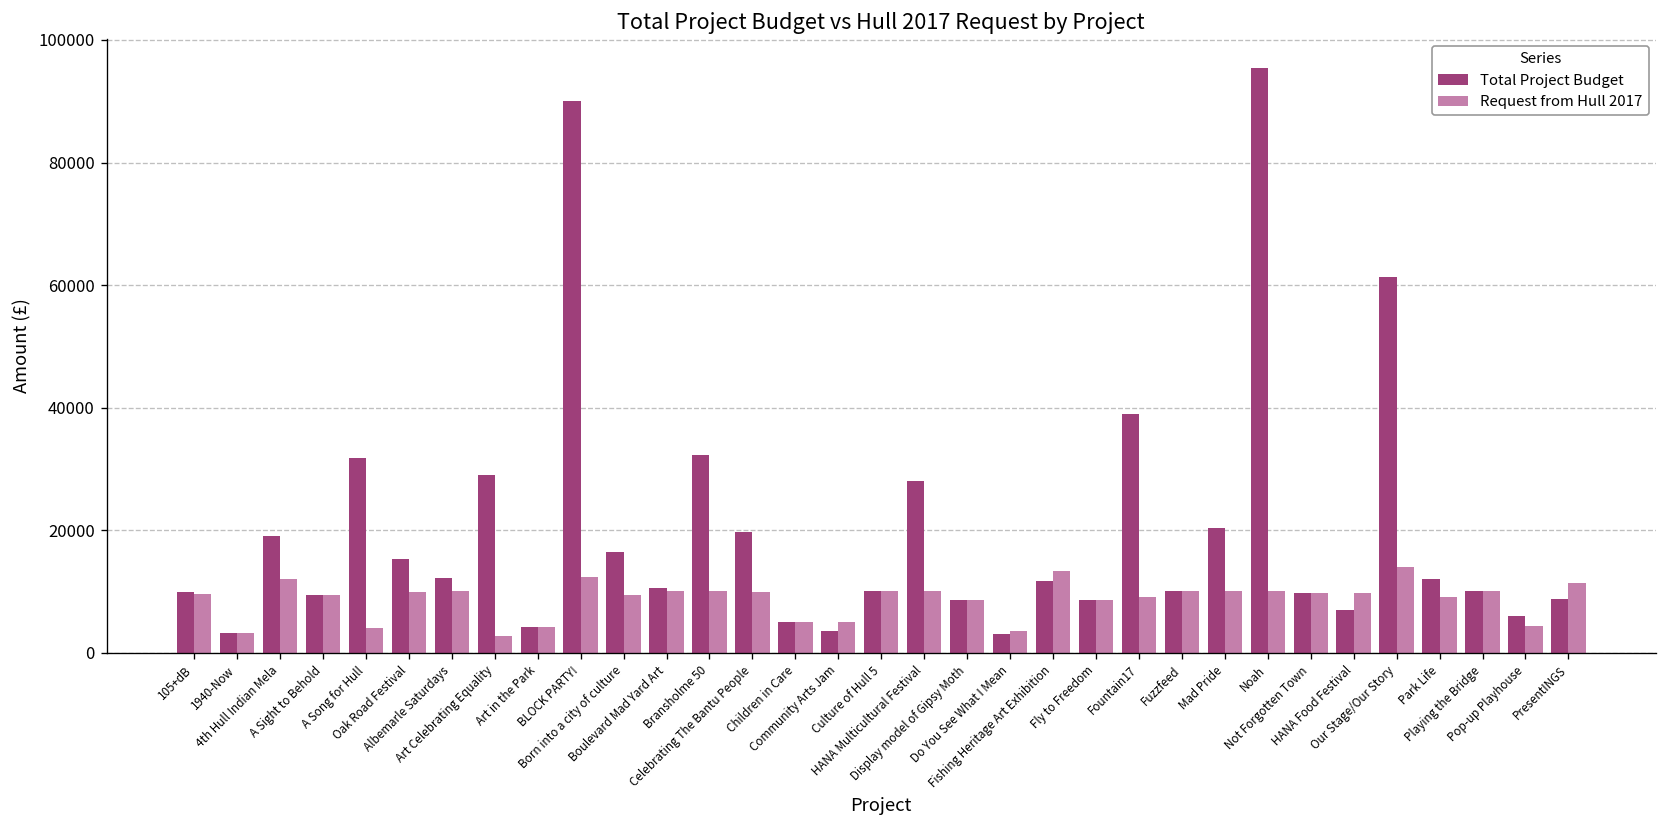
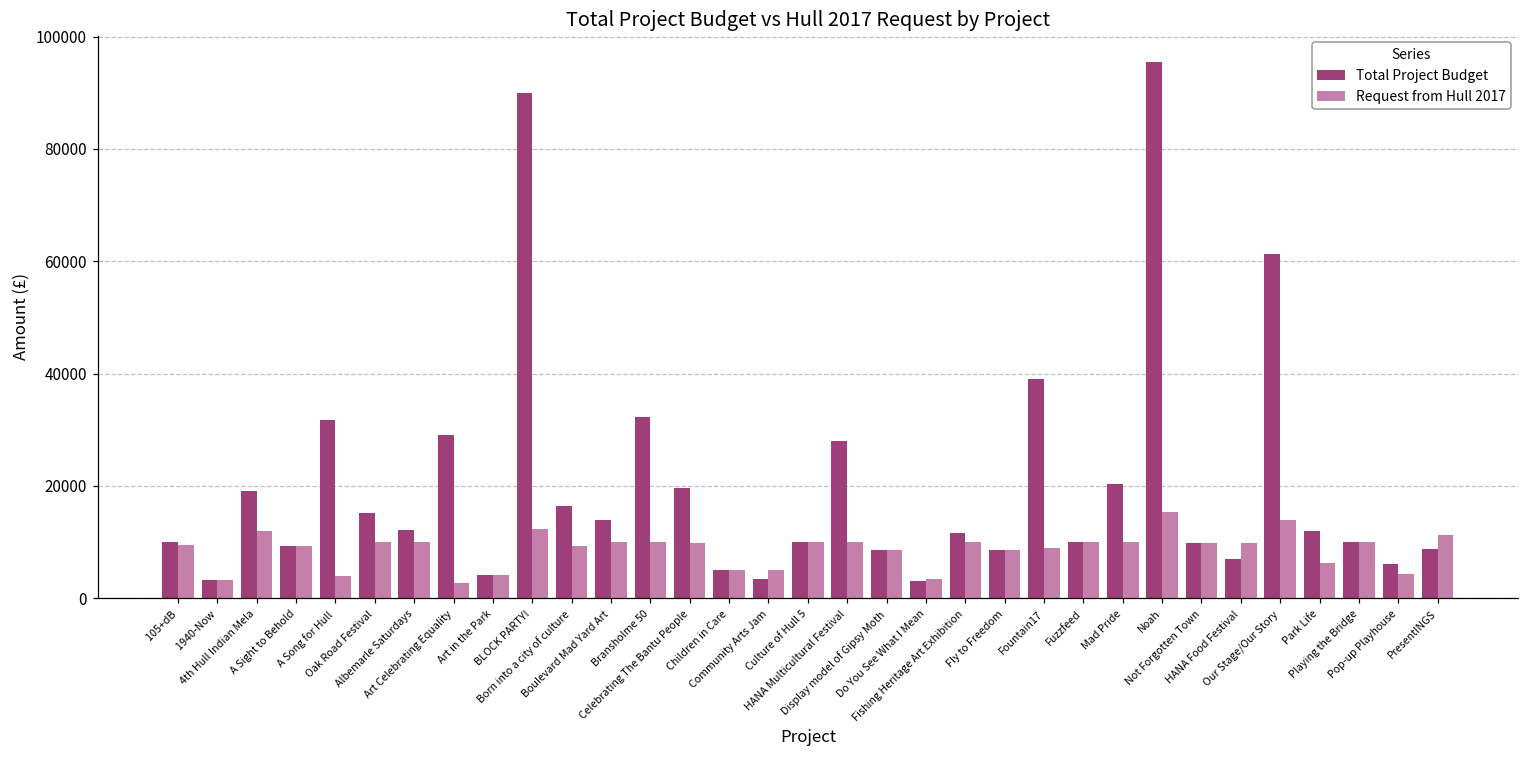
  {
    "Total Project Budget": {
      "105+dB": 10000,
      "1940-Now": 3000,
      "4th Hull Indian Mela": 19000,
      "A Sight to Behold": 9000,
      "A Song for Hull": 32000,
      "Oak Road Festival": 15000,
      "Albemarle Saturdays": 12000,
      "Art Celebrating Equality": 29000,
      "Art in the Park": 4000,
      "BLOCK PARTY!": 90000,
      "Born into a city of culture": 16000,
-     "Boulevard Mad Yard Art": 11000,
+     "Boulevard Mad Yard Art": 14000,
      "Bransholme 50": 32000,
      "Celebrating The Bantu People": 20000,
      "Children in Care": 5000,
      "Community Arts Jam": 3000,
      "Culture of Hull 5": 10000,
      "HANA Multicultural Festival": 28000,
      "Display model of Gipsy Moth": 9000,
      "Do You See What I Mean": 3000,
      "Fishing Heritage Art Exhibition": 12000,
      "Fly to Freedom": 9000,
      "Fountain17": 39000,
      "Fuzzfeed": 10000,
      "Mad Pride": 20000,
      "Noah": 95000,
      "Not Forgotten Town": 10000,
      "HANA Food Festival": 7000,
      "Our Stage/Our Story": 61000,
      "Park Life": 12000,
      "Playing the Bridge": 10000,
      "Pop-up Playhouse": 6000,
      "PresentINGS": 9000
    },
    "Request from Hull 2017": {
      "105+dB": 10000,
      "1940-Now": 3000,
      "4th Hull Indian Mela": 12000,
      "A Sight to Behold": 9000,
      "A Song for Hull": 4000,
      "Oak Road Festival": 10000,
      "Albemarle Saturdays": 10000,
      "Art Celebrating Equality": 3000,
      "Art in the Park": 4000,
      "BLOCK PARTY!": 12000,
      "Born into a city of culture": 9000,
      "Boulevard Mad Yard Art": 10000,
      "Bransholme 50": 10000,
      "Celebrating The Bantu People": 10000,
      "Children in Care": 5000,
      "Community Arts Jam": 5000,
      "Culture of Hull 5": 10000,
      "HANA Multicultural Festival": 10000,
      "Display model of Gipsy Moth": 9000,
      "Do You See What I Mean": 4000,
-     "Fishing Heritage Art Exhibition": 13000,
+     "Fishing Heritage Art Exhibition": 10000,
      "Fly to Freedom": 9000,
      "Fountain17": 9000,
      "Fuzzfeed": 10000,
      "Mad Pride": 10000,
-     "Noah": 10000,
+     "Noah": 15000,
      "Not Forgotten Town": 10000,
      "HANA Food Festival": 10000,
      "Our Stage/Our Story": 14000,
-     "Park Life": 9000,
+     "Park Life": 6000,
      "Playing the Bridge": 10000,
      "Pop-up Playhouse": 4000,
      "PresentINGS": 11000
    }
  }
